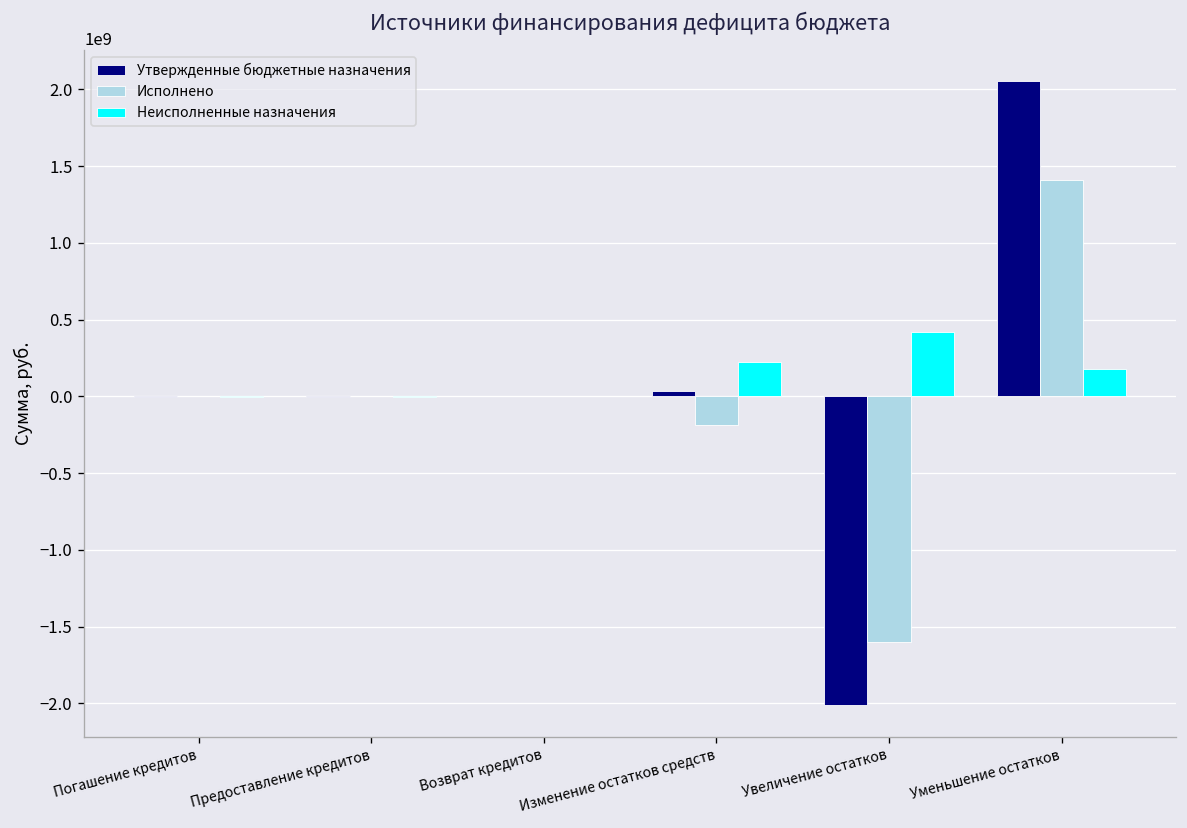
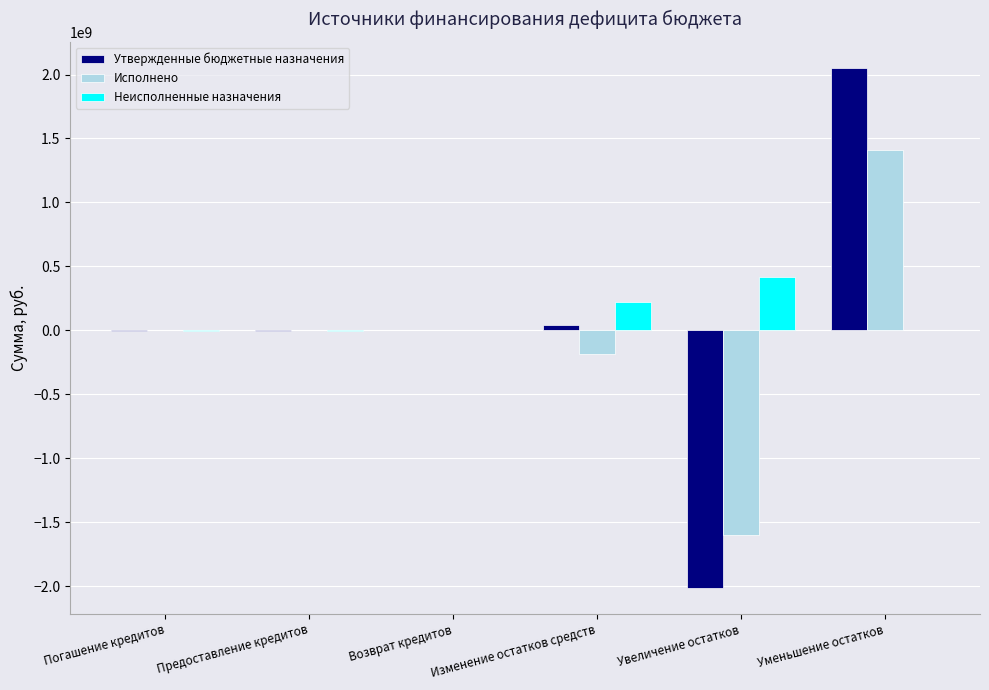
  {
    "Утвержденные бюджетные назначения": {
      "Изменение остатков средств": 40000000,
      "Увеличение остатков": -2010000000,
      "Уменьшение остатков": 2050000000
    },
    "Исполнено": {
      "Погашение кредитов": 0,
      "Предоставление кредитов": 0,
      "Возврат кредитов": 0,
      "Изменение остатков средств": -190000000,
      "Увеличение остатков": -1600000000,
      "Уменьшение остатков": 1410000000
    },
    "Неисполненные назначения": {
      "Изменение остатков средств": 220000000,
      "Увеличение остатков": 420000000,
-     "Уменьшение остатков": 180000000
+     "Уменьшение остатков": 0
    }
  }
